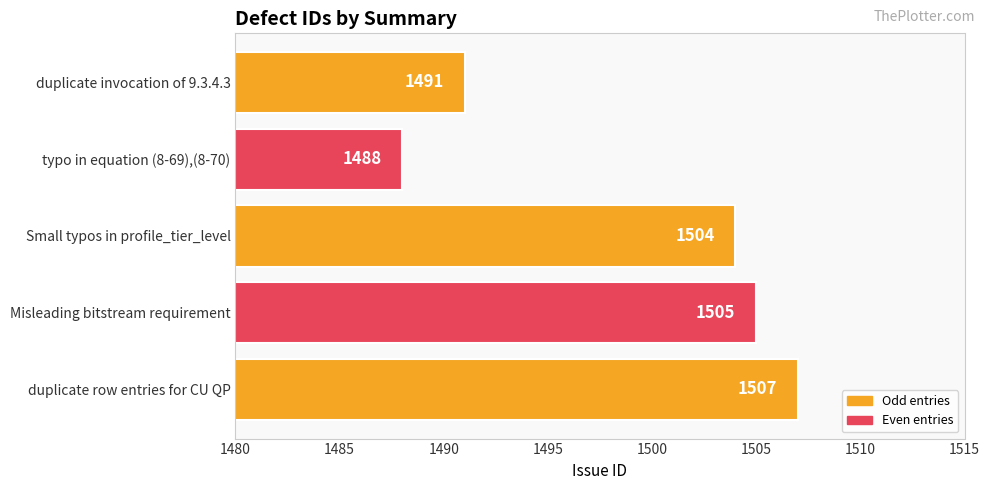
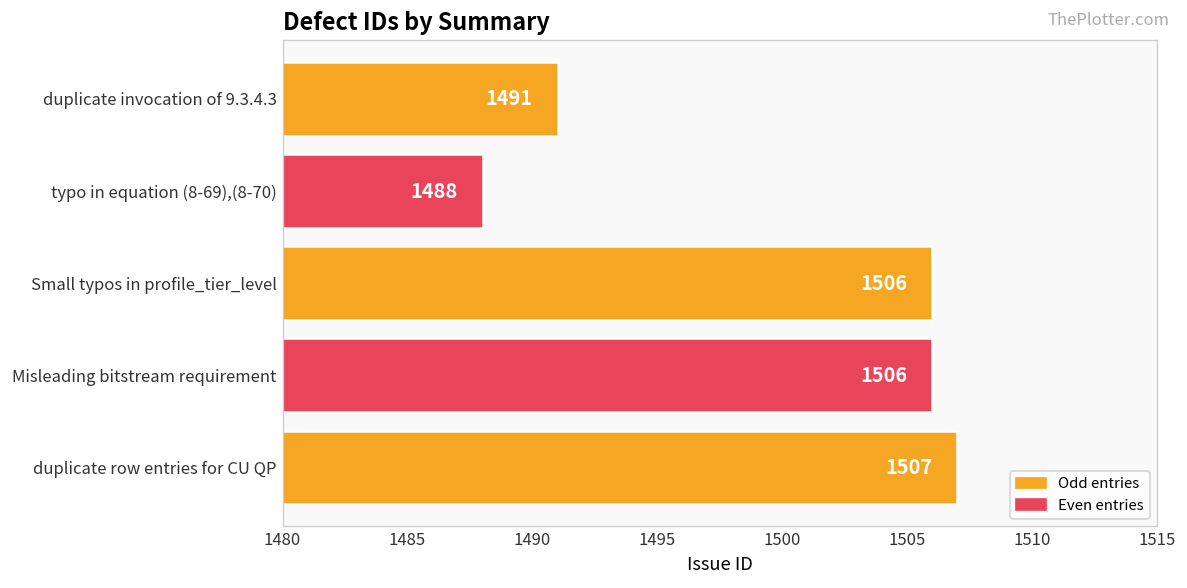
  {
    "duplicate invocation of 9.3.4.3": 1491,
    "typo in equation (8-69),(8-70)": 1488,
-   "Small typos in profile_tier_level": 1504,
-   "Misleading bitstream requirement": 1505,
+   "Small typos in profile_tier_level": 1506,
+   "Misleading bitstream requirement": 1506,
    "duplicate row entries for CU QP": 1507
  }
